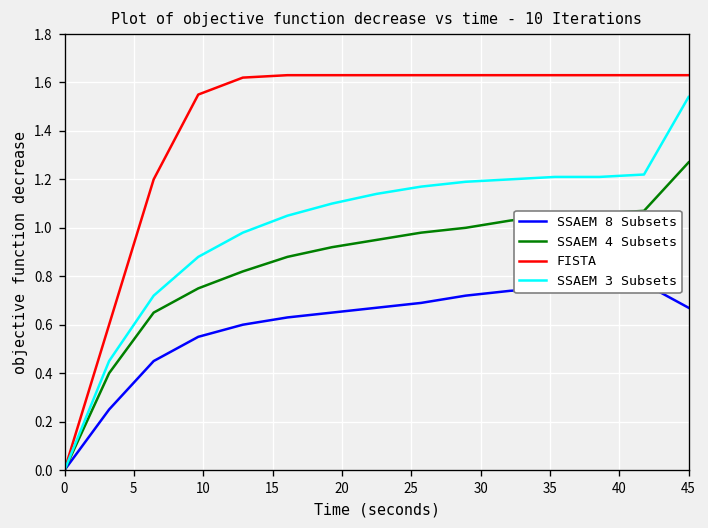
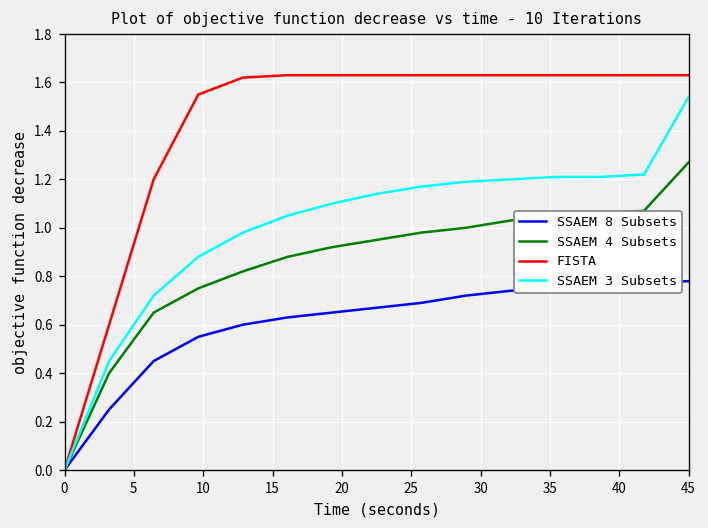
  {
    "SSAEM 8 Subsets": {
-     "45": 0.67
+     "45": 0.78
    },
    "SSAEM 4 Subsets": {
      "45": 1.27
    },
    "FISTA": {
      "45": 1.63
    },
    "SSAEM 3 Subsets": {
      "45": 1.54
    }
  }
